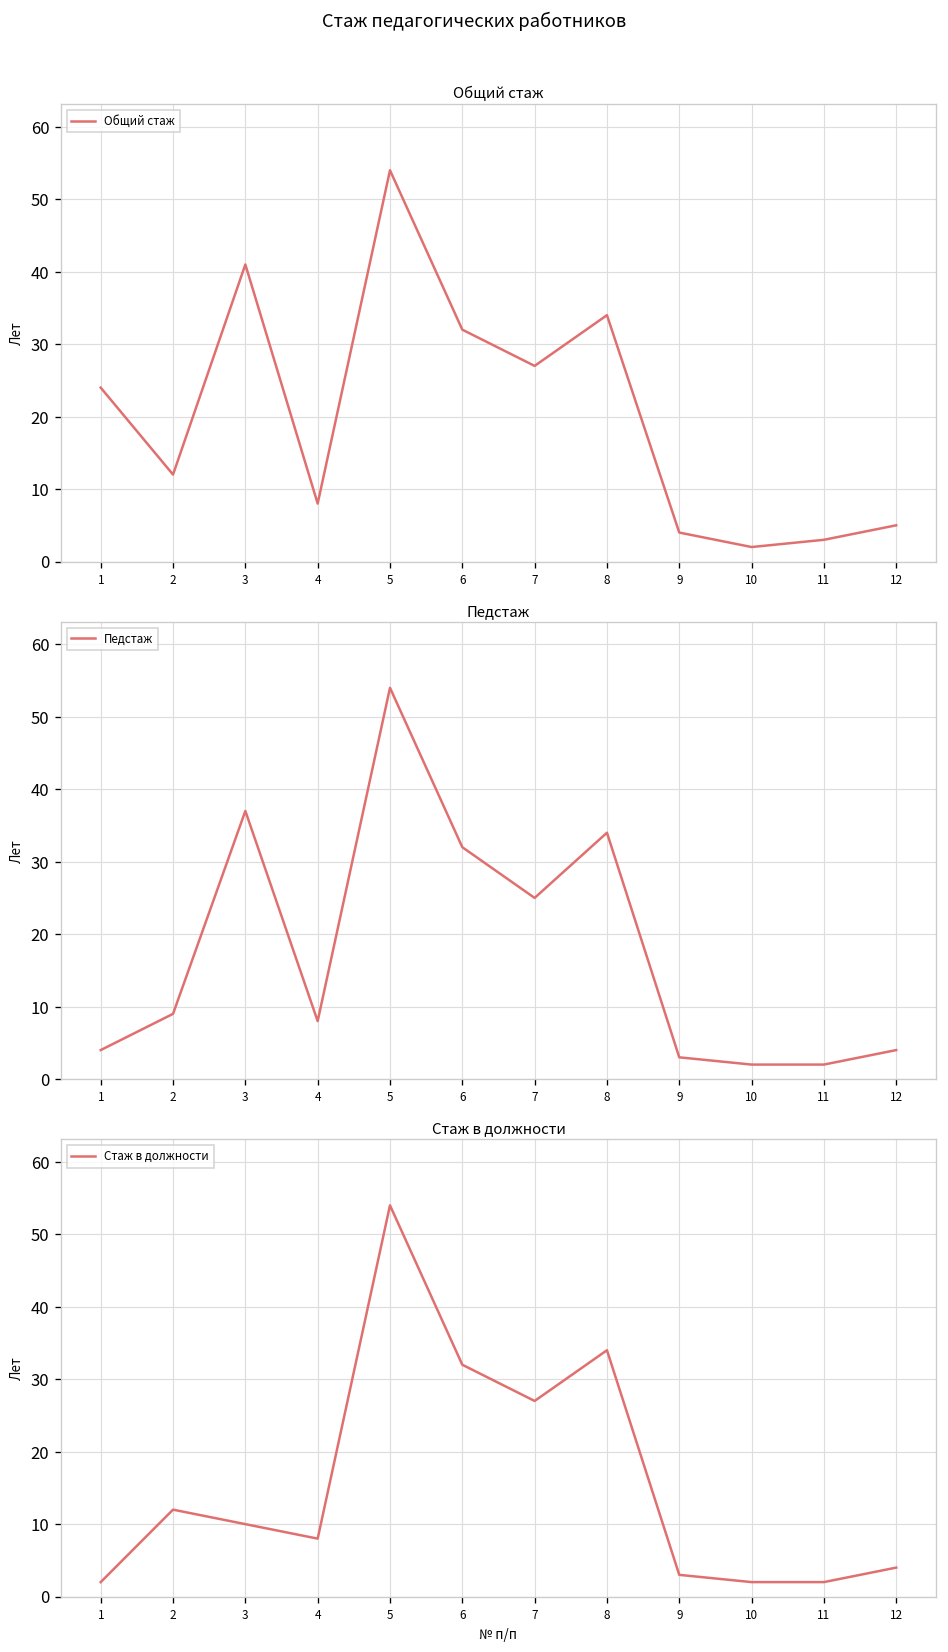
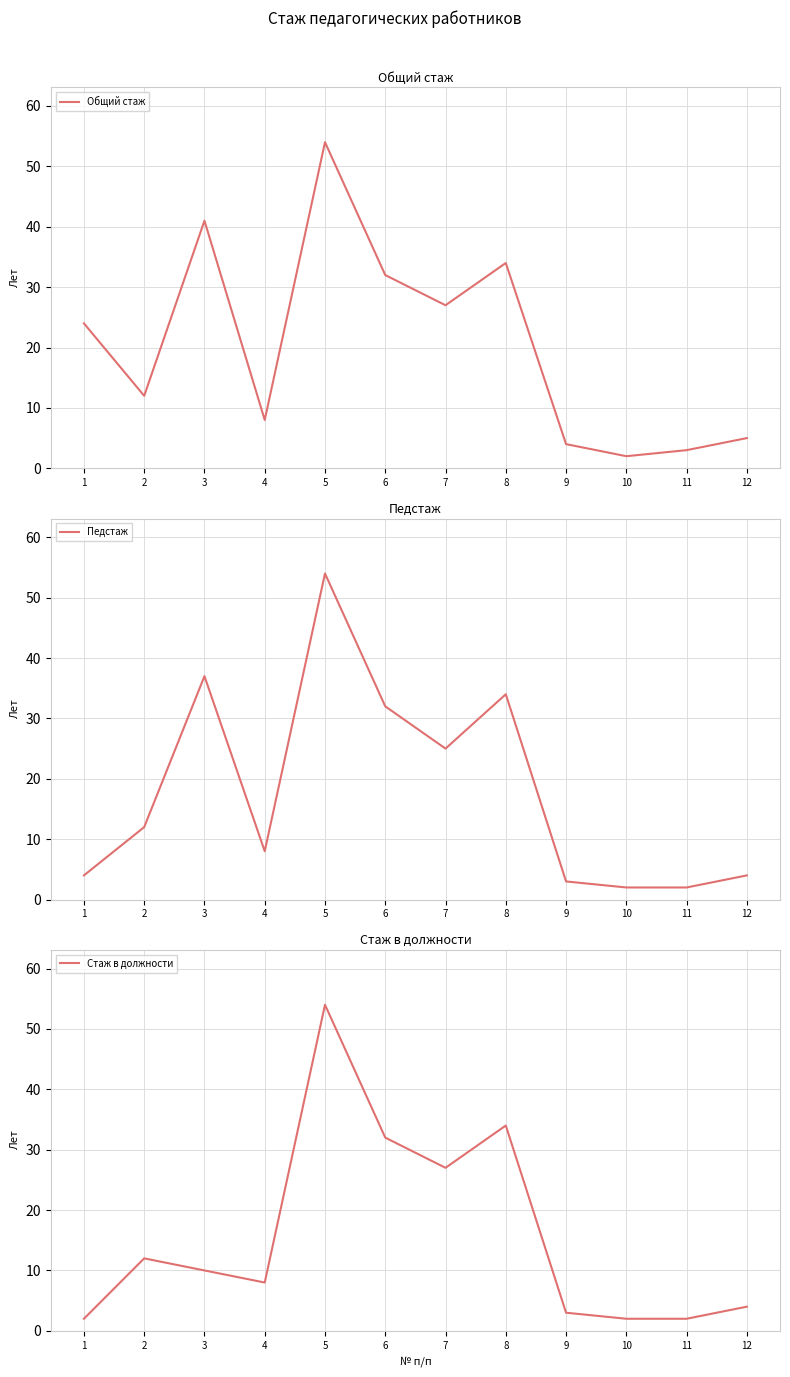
  {
    "Общий стаж": {
      "1": 24,
      "2": 12,
      "3": 41,
      "4": 8,
      "5": 54,
      "6": 32,
      "7": 27,
      "8": 34,
      "9": 4,
      "10": 2,
      "11": 3,
      "12": 5
    },
    "Педстаж": {
      "1": 4,
-     "2": 9,
+     "2": 12,
      "3": 37,
      "4": 8,
      "5": 54,
      "6": 32,
      "7": 25,
      "8": 34,
      "9": 3,
      "10": 2,
      "11": 2,
      "12": 4
    },
    "Стаж в должности": {
      "1": 2,
      "2": 12,
      "3": 10,
      "4": 8,
      "5": 54,
      "6": 32,
      "7": 27,
      "8": 34,
      "9": 3,
      "10": 2,
      "11": 2,
      "12": 4
    }
  }
